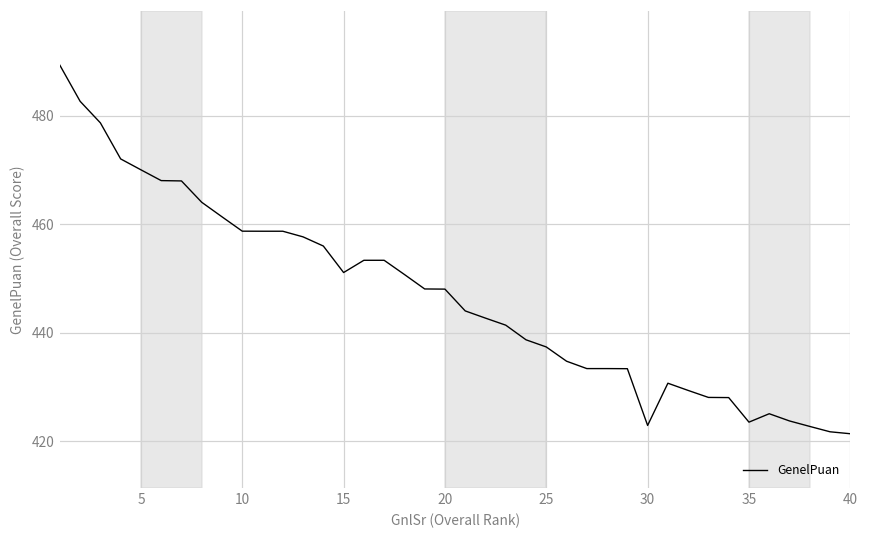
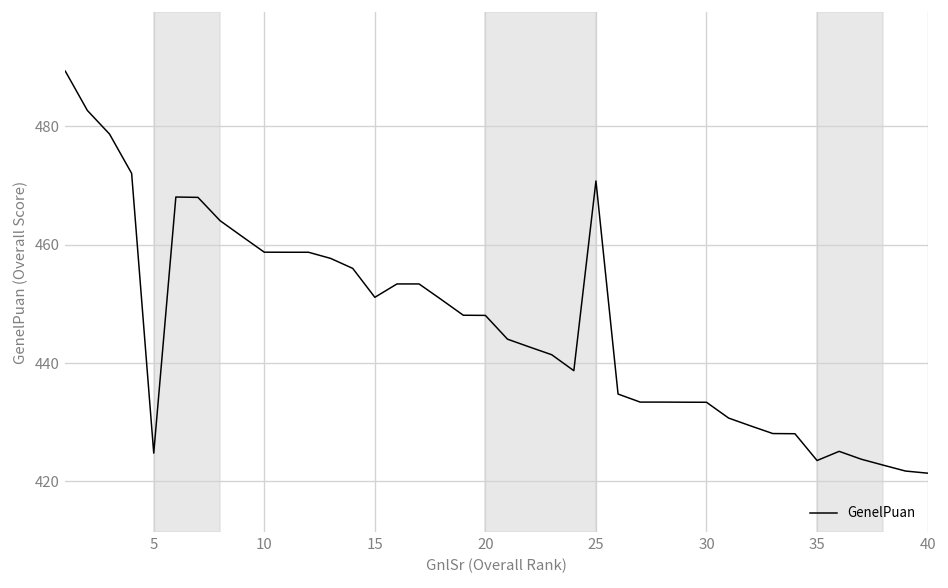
  {
-   "5": 470,
+   "5": 425,
    "10": 459,
    "15": 451,
    "20": 448,
-   "25": 437,
-   "30": 423,
+   "25": 471,
+   "30": 433,
    "35": 424,
    "40": 421
  }
